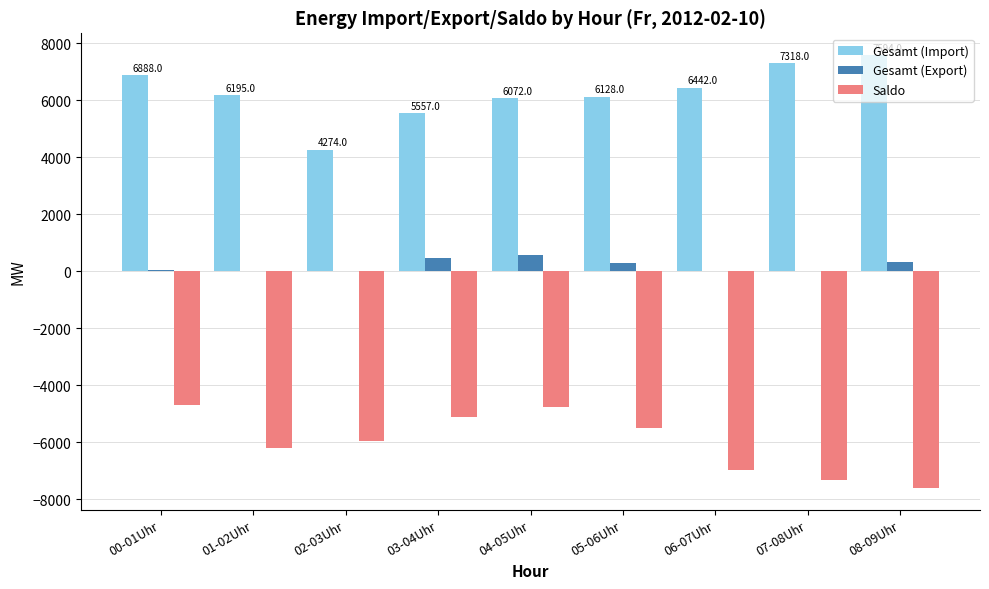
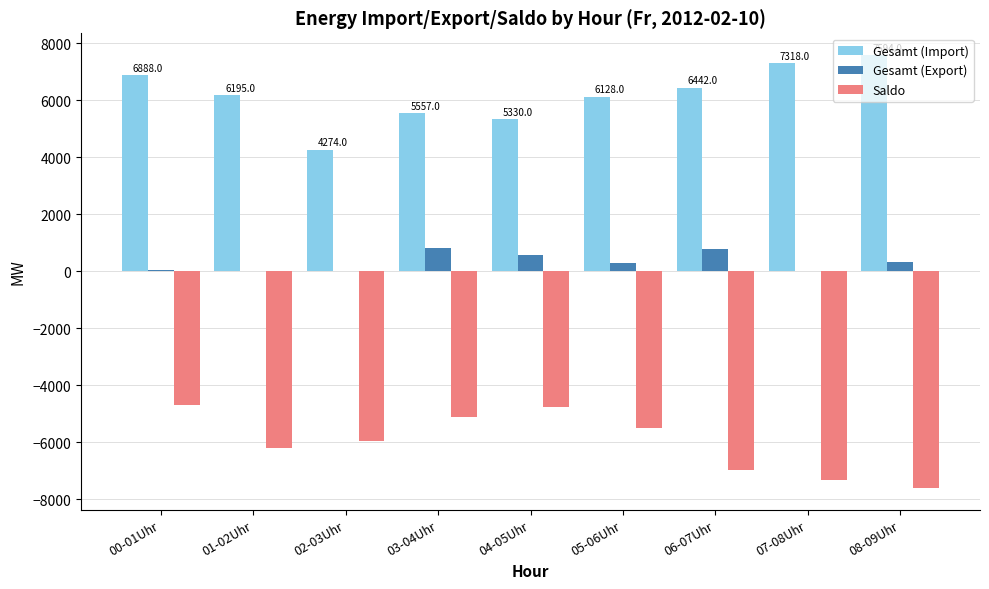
  {
    "Gesamt (Import)": {
      "00-01Uhr": 6888.0,
      "01-02Uhr": 6195.0,
      "02-03Uhr": 4274.0,
      "03-04Uhr": 5557.0,
-     "04-05Uhr": 6072.0,
+     "04-05Uhr": 5330.0,
      "05-06Uhr": 6128.0,
      "06-07Uhr": 6442.0,
      "07-08Uhr": 7318.0
    },
    "Gesamt (Export)": {
      "01-02Uhr": 0,
-     "03-04Uhr": 500,
+     "03-04Uhr": 800,
      "04-05Uhr": 600,
      "05-06Uhr": 300,
-     "06-07Uhr": 0,
+     "06-07Uhr": 800,
      "07-08Uhr": 0,
      "08-09Uhr": 300
    },
    "Saldo": {
      "00-01Uhr": -4700,
      "01-02Uhr": -6200,
      "02-03Uhr": -6000,
      "03-04Uhr": -5100,
      "04-05Uhr": -4800,
      "05-06Uhr": -5500,
      "06-07Uhr": -7000,
      "07-08Uhr": -7300,
      "08-09Uhr": -7600
    }
  }
